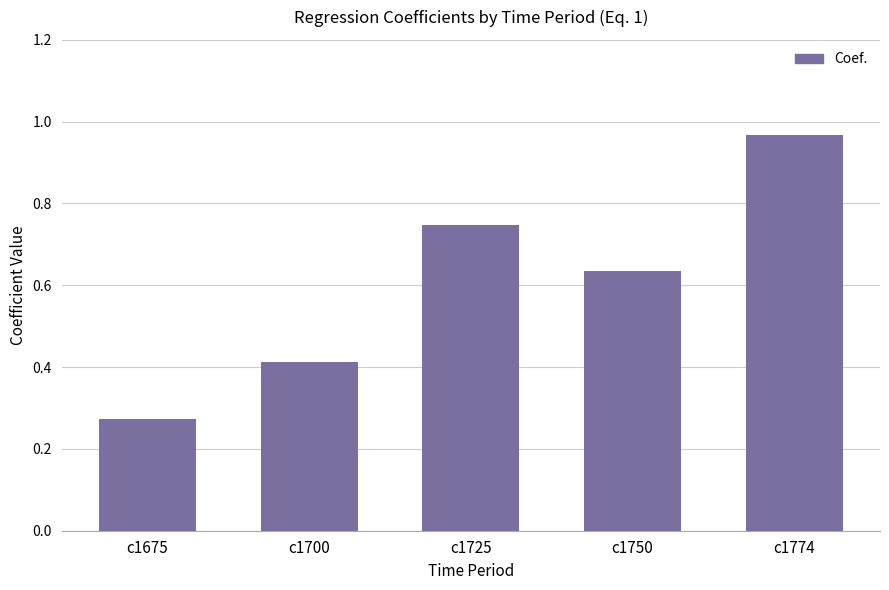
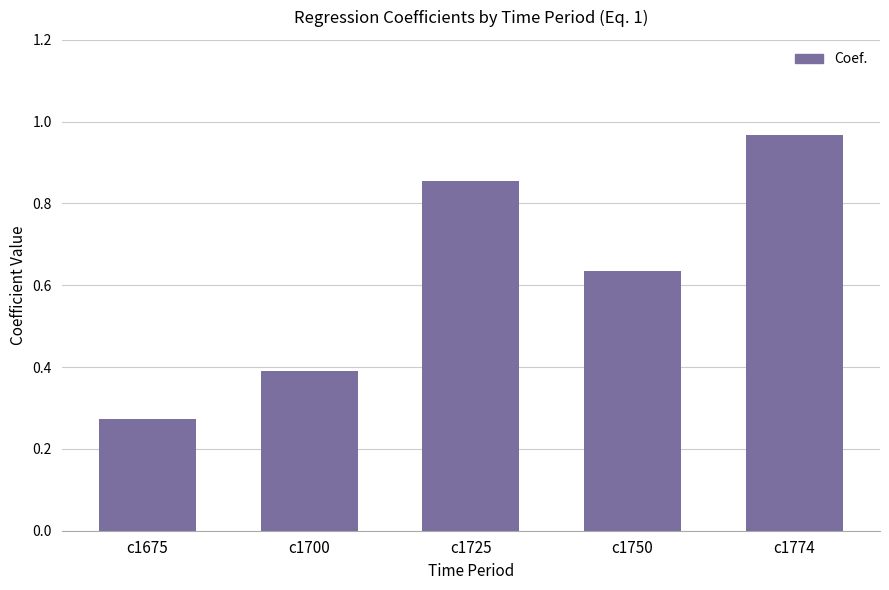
  {
    "c1675": 0.27,
-   "c1700": 0.41,
-   "c1725": 0.75,
+   "c1700": 0.39,
+   "c1725": 0.86,
    "c1750": 0.64,
    "c1774": 0.97
  }
